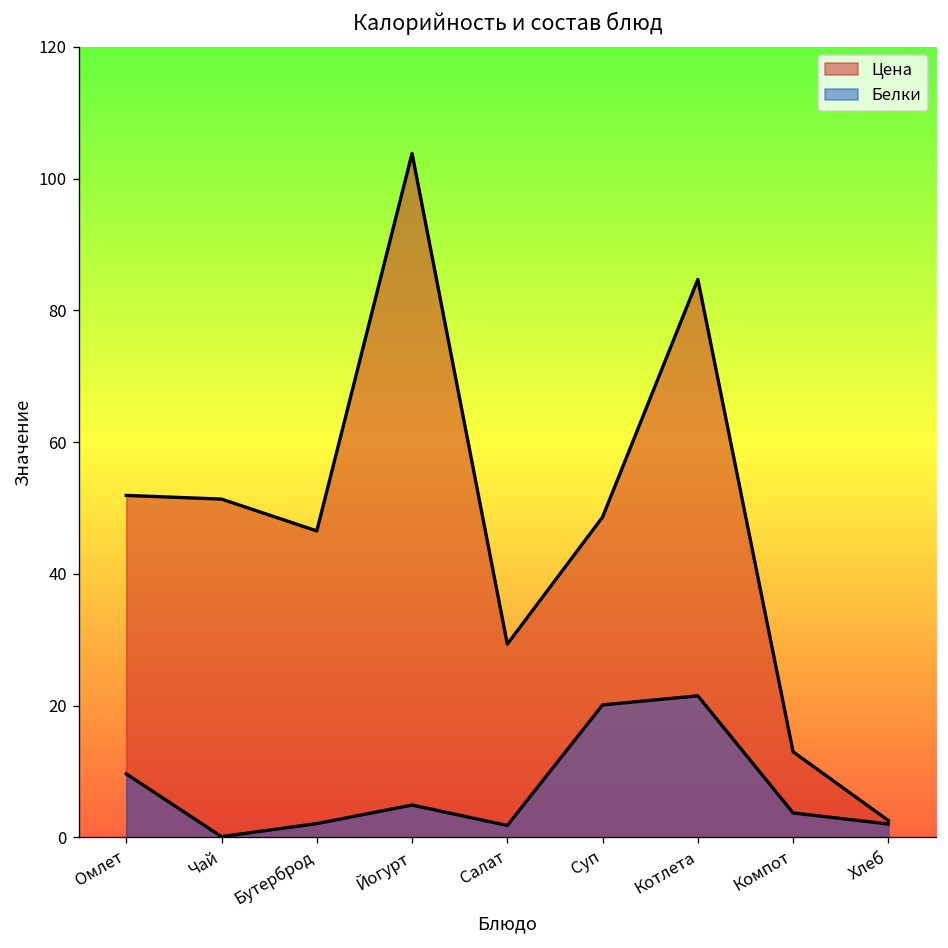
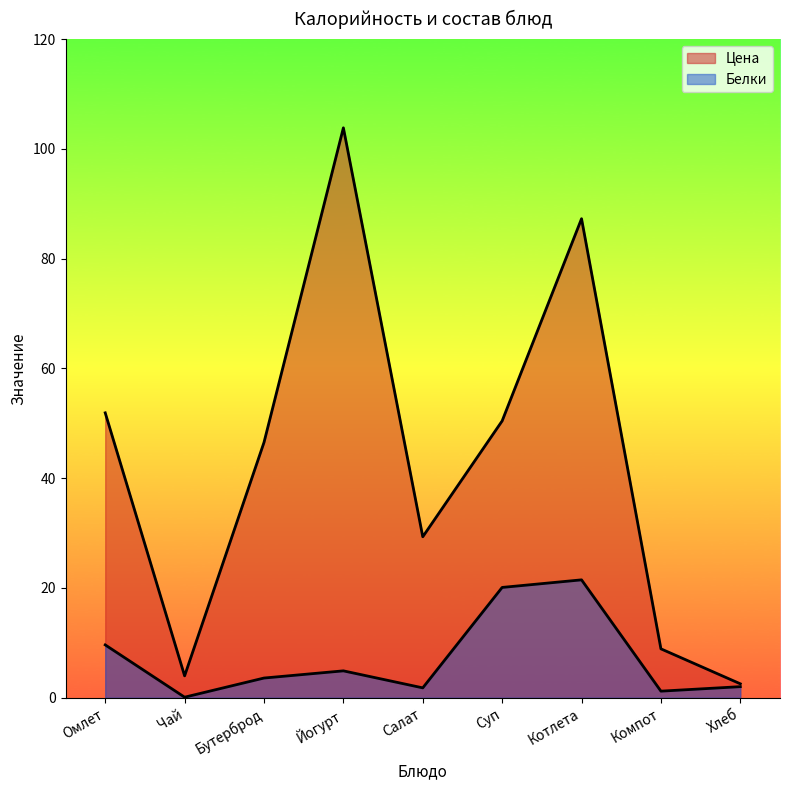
  {
    "Цена": {
      "Омлет": 52,
-     "Чай": 51,
+     "Чай": 4,
      "Бутерброд": 47,
      "Йогурт": 104,
      "Салат": 29,
-     "Суп": 49,
-     "Котлета": 85,
-     "Компот": 13,
+     "Суп": 50,
+     "Котлета": 87,
+     "Компот": 9,
      "Хлеб": 3
    },
    "Белки": {
      "Омлет": 10,
      "Чай": 0,
-     "Бутерброд": 2,
+     "Бутерброд": 4,
      "Йогурт": 5,
      "Салат": 2,
      "Суп": 20,
      "Котлета": 21,
-     "Компот": 4,
+     "Компот": 1,
      "Хлеб": 2
    }
  }
